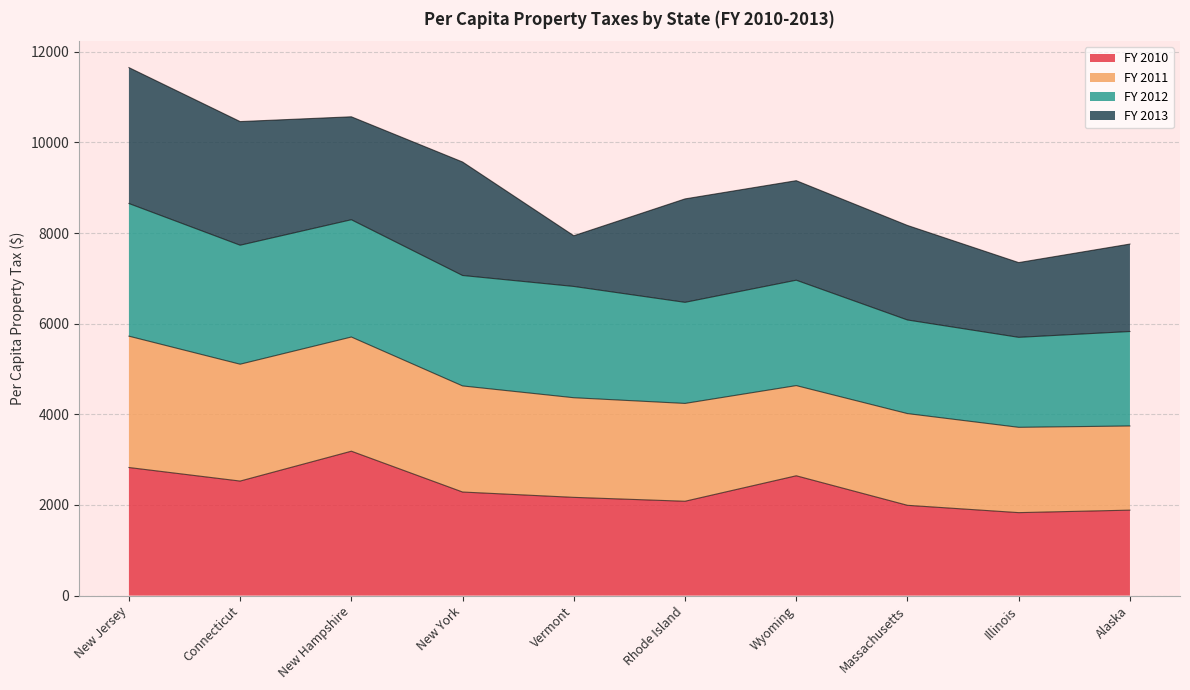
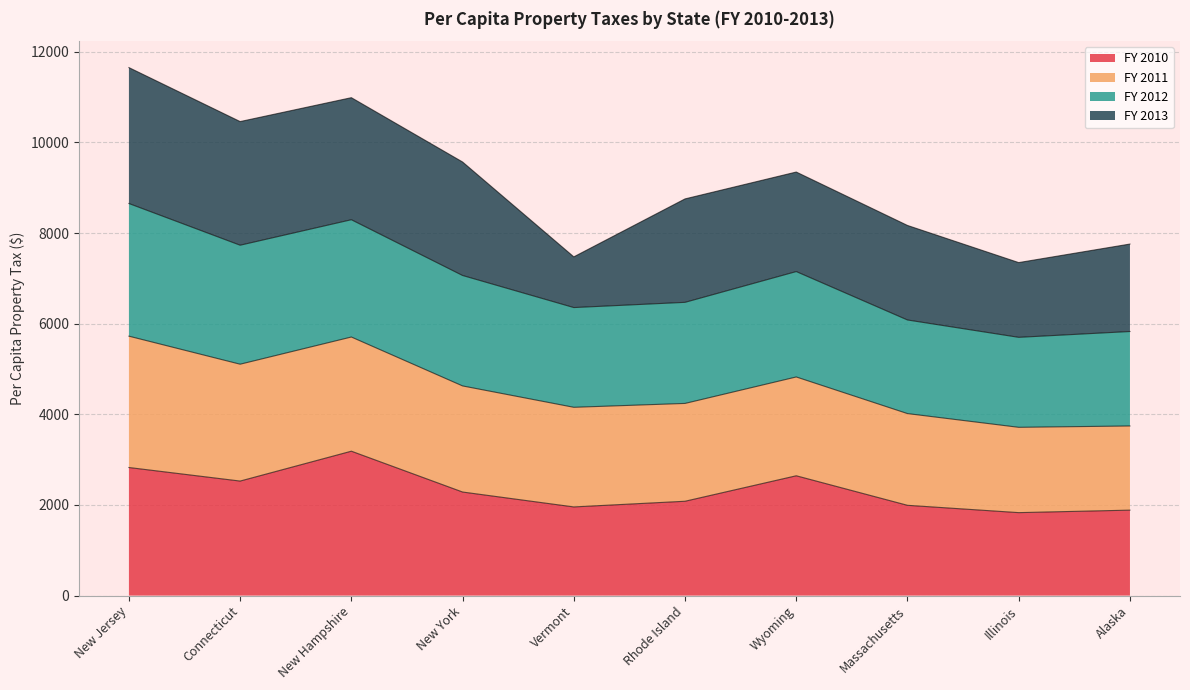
  {
    "FY 2010": {
      "New Jersey": 2800,
      "Connecticut": 2500,
      "New Hampshire": 3200,
      "New York": 2300,
-     "Vermont": 2200,
+     "Vermont": 2000,
      "Rhode Island": 2100,
      "Wyoming": 2600,
      "Massachusetts": 2000,
      "Illinois": 1800,
      "Alaska": 1900
    },
    "FY 2011": {
      "New Jersey": 2900,
      "Connecticut": 2600,
      "New Hampshire": 2500,
      "New York": 2300,
      "Vermont": 2200,
      "Rhode Island": 2200,
-     "Wyoming": 2000,
+     "Wyoming": 2200,
      "Massachusetts": 2000,
      "Illinois": 1900,
      "Alaska": 1900
    },
    "FY 2012": {
      "New Jersey": 2900,
      "Connecticut": 2600,
      "New Hampshire": 2600,
      "New York": 2400,
-     "Vermont": 2500,
+     "Vermont": 2200,
      "Rhode Island": 2200,
      "Wyoming": 2300,
      "Massachusetts": 2100,
      "Illinois": 2000,
      "Alaska": 2100
    },
    "FY 2013": {
      "New Jersey": 3000,
      "Connecticut": 2700,
-     "New Hampshire": 2300,
+     "New Hampshire": 2700,
      "New York": 2500,
      "Vermont": 1100,
      "Rhode Island": 2300,
      "Wyoming": 2200,
      "Massachusetts": 2100,
      "Illinois": 1600,
      "Alaska": 1900
    }
  }
